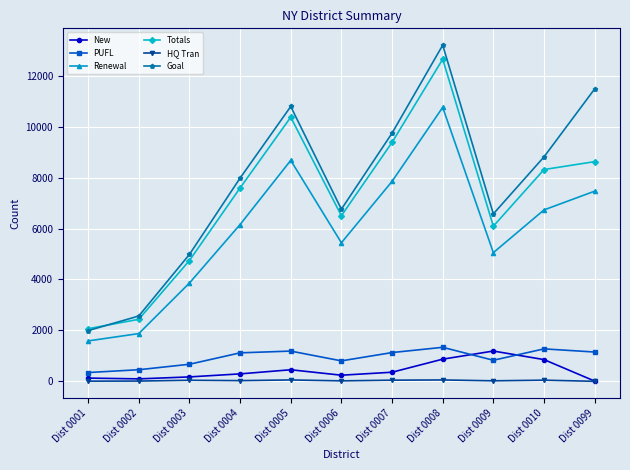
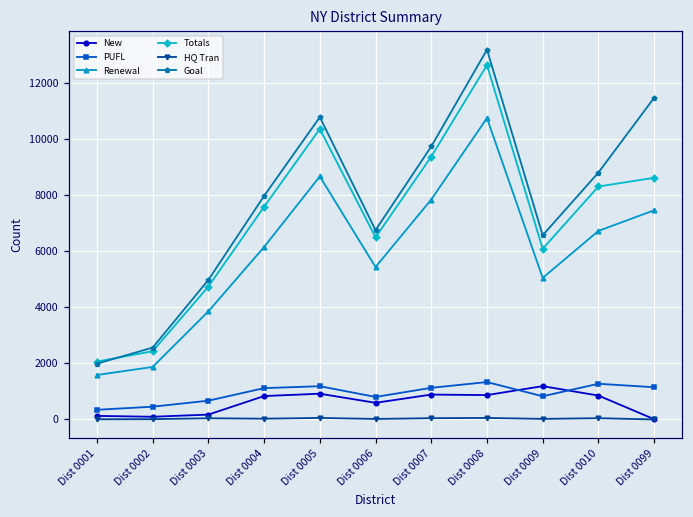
  {
    "New": {
      "Dist 0001": 100,
      "Dist 0003": 200,
-     "Dist 0004": 300,
-     "Dist 0005": 500,
-     "Dist 0006": 200,
-     "Dist 0007": 400,
+     "Dist 0004": 800,
+     "Dist 0005": 900,
+     "Dist 0006": 600,
+     "Dist 0007": 900,
      "Dist 0008": 900,
      "Dist 0009": 1200,
      "Dist 0010": 900
    }
  }
